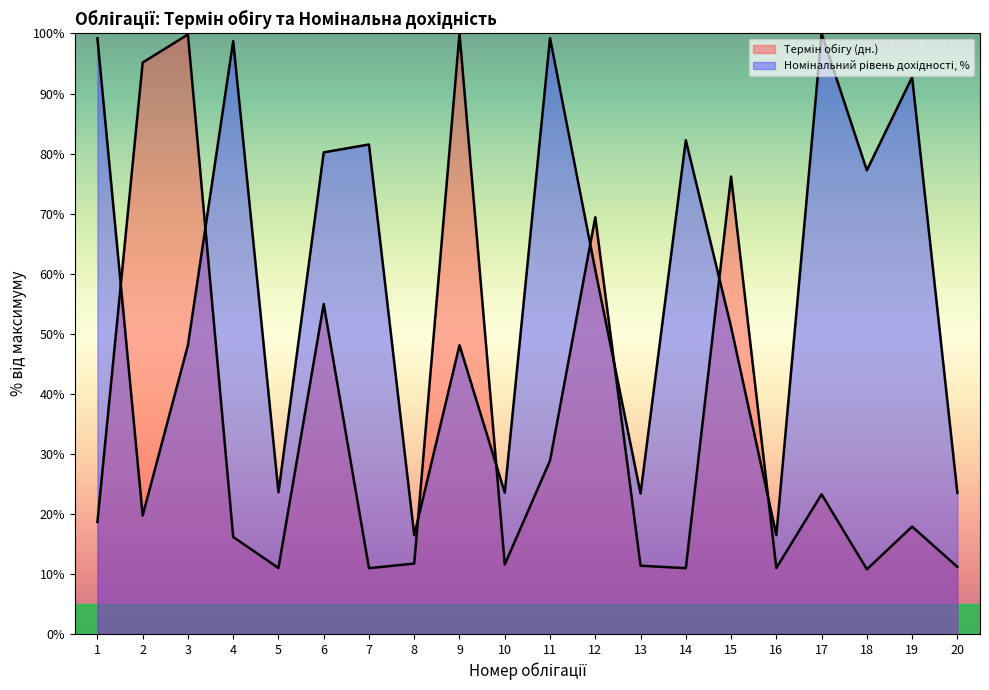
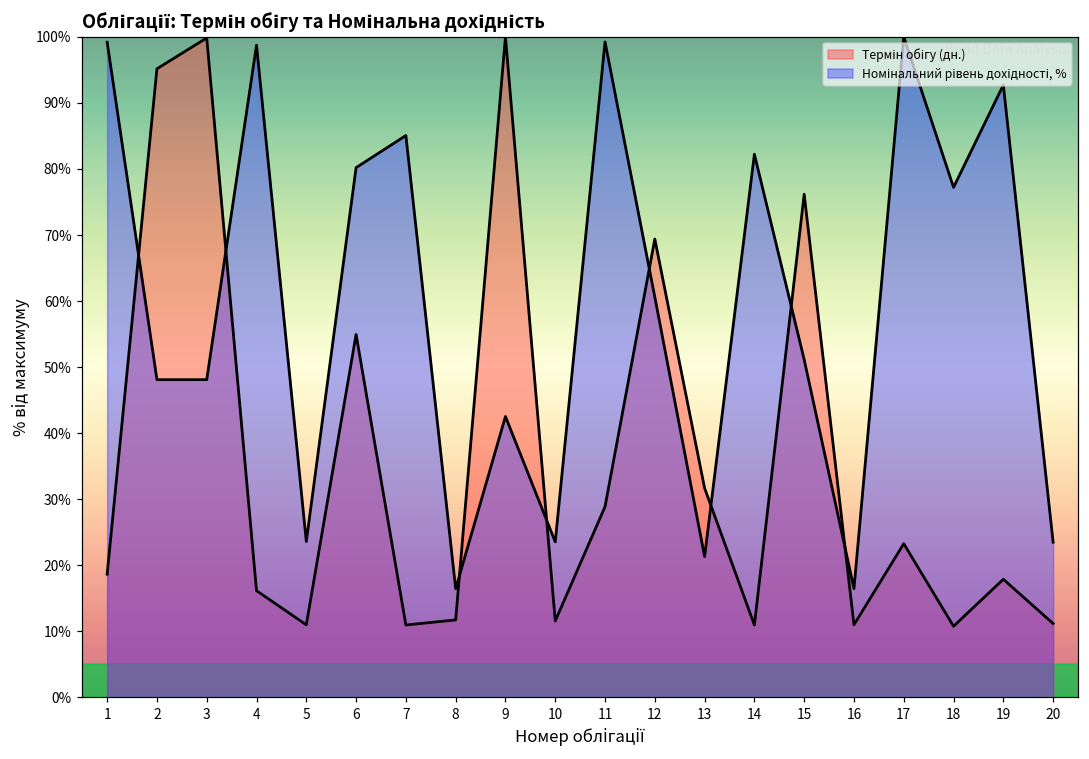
  {
    "Термін обігу (дн.)": {
      "1": "19%",
      "2": "95%",
      "3": "100%",
      "4": "16%",
      "5": "11%",
      "6": "55%",
      "7": "11%",
      "8": "12%",
      "9": "100%",
      "10": "12%",
      "11": "29%",
      "12": "69%",
-     "13": "11%",
+     "13": "32%",
      "14": "11%",
      "15": "76%",
      "16": "11%",
      "17": "23%",
      "18": "11%",
      "19": "18%",
      "20": "11%"
    },
    "Номінальний рівень дохідності, %": {
      "1": "99%",
-     "2": "20%",
+     "2": "48%",
      "3": "48%",
      "4": "99%",
      "5": "24%",
      "6": "80%",
-     "7": "82%",
+     "7": "85%",
      "8": "16%",
-     "9": "48%",
+     "9": "43%",
      "10": "24%",
      "11": "99%",
      "12": "61%",
-     "13": "23%",
+     "13": "21%",
      "14": "82%",
      "15": "51%",
      "16": "16%",
      "17": "100%",
      "18": "77%",
      "19": "93%",
      "20": "23%"
    }
  }
